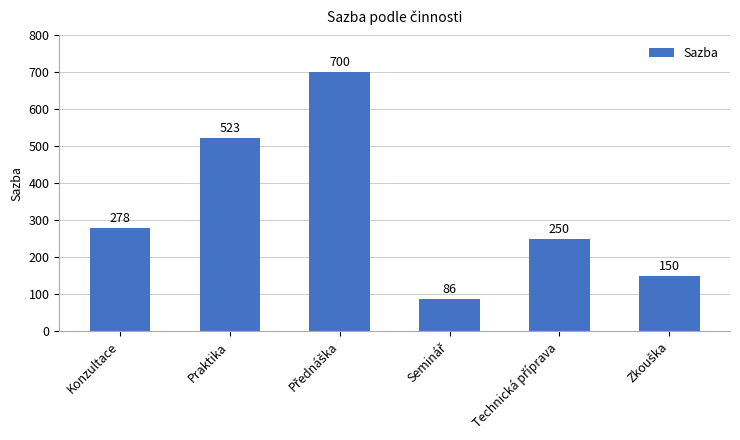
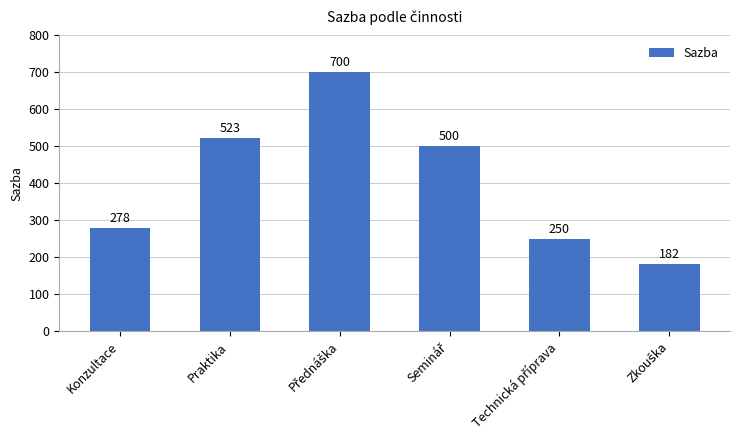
  {
    "Konzultace": 278,
    "Praktika": 523,
    "Přednáška": 700,
-   "Seminář": 86,
+   "Seminář": 500,
    "Technická příprava": 250,
-   "Zkouška": 150
+   "Zkouška": 182
  }
